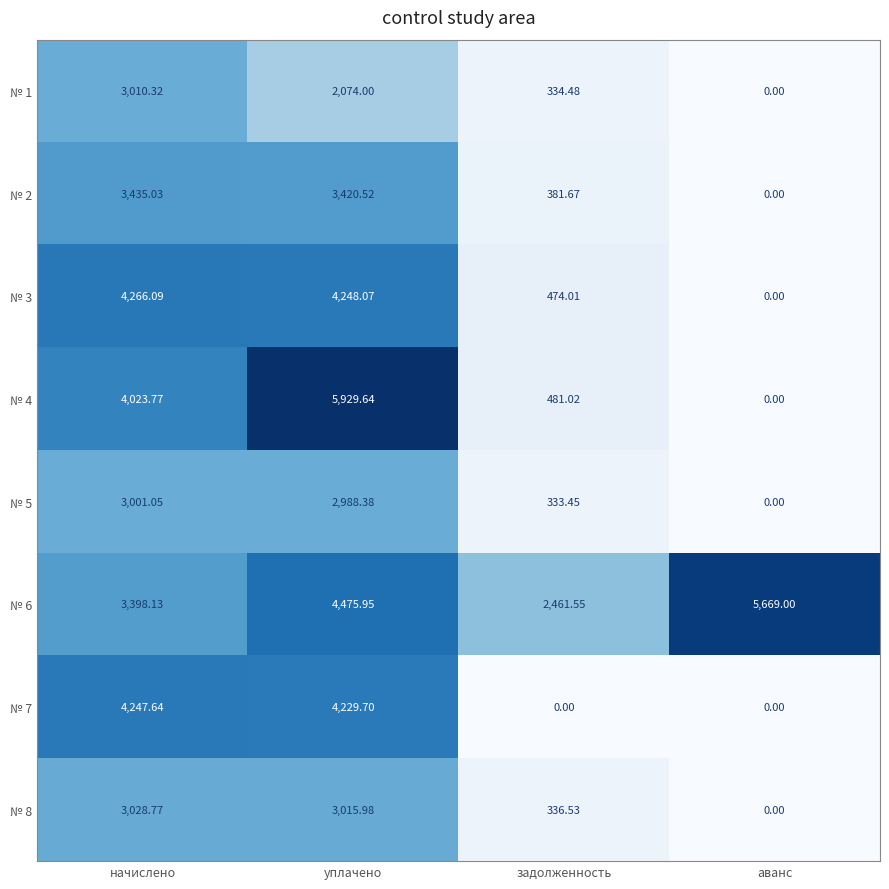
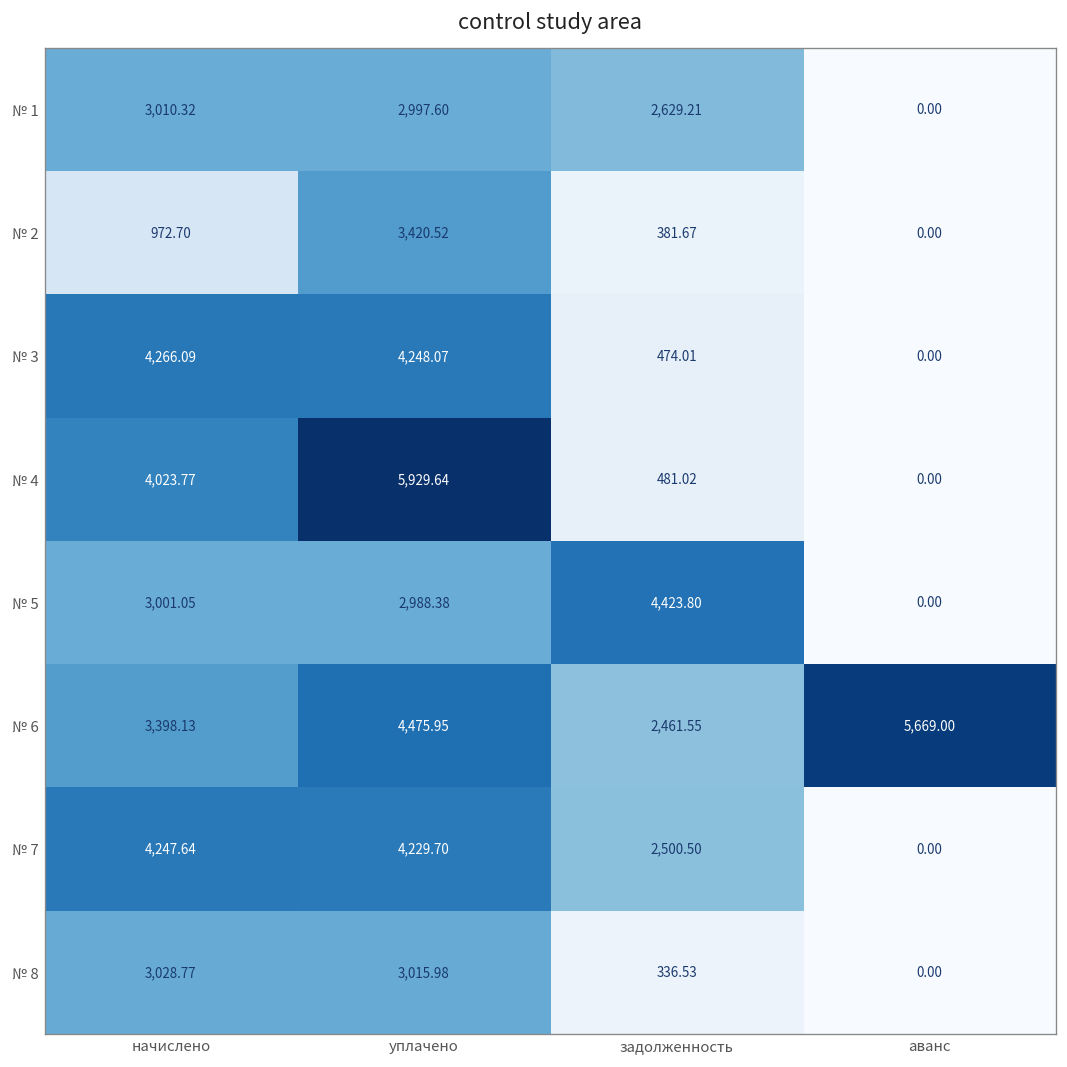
  {
    "№ 1": {
      "начислено": "3,010.32",
-     "уплачено": "2,074.00",
-     "задолженность": "334.48",
+     "уплачено": "2,997.60",
+     "задолженность": "2,629.21",
      "аванс": "0.00"
    },
    "№ 2": {
-     "начислено": "3,435.03",
+     "начислено": "972.70",
      "уплачено": "3,420.52",
      "задолженность": "381.67",
      "аванс": "0.00"
    },
    "№ 3": {
      "начислено": "4,266.09",
      "уплачено": "4,248.07",
      "задолженность": "474.01",
      "аванс": "0.00"
    },
    "№ 4": {
      "начислено": "4,023.77",
      "уплачено": "5,929.64",
      "задолженность": "481.02",
      "аванс": "0.00"
    },
    "№ 5": {
      "начислено": "3,001.05",
      "уплачено": "2,988.38",
-     "задолженность": "333.45",
+     "задолженность": "4,423.80",
      "аванс": "0.00"
    },
    "№ 6": {
      "начислено": "3,398.13",
      "уплачено": "4,475.95",
      "задолженность": "2,461.55",
      "аванс": "5,669.00"
    },
    "№ 7": {
      "начислено": "4,247.64",
      "уплачено": "4,229.70",
-     "задолженность": "0.00",
+     "задолженность": "2,500.50",
      "аванс": "0.00"
    },
    "№ 8": {
      "начислено": "3,028.77",
      "уплачено": "3,015.98",
      "задолженность": "336.53",
      "аванс": "0.00"
    }
  }
